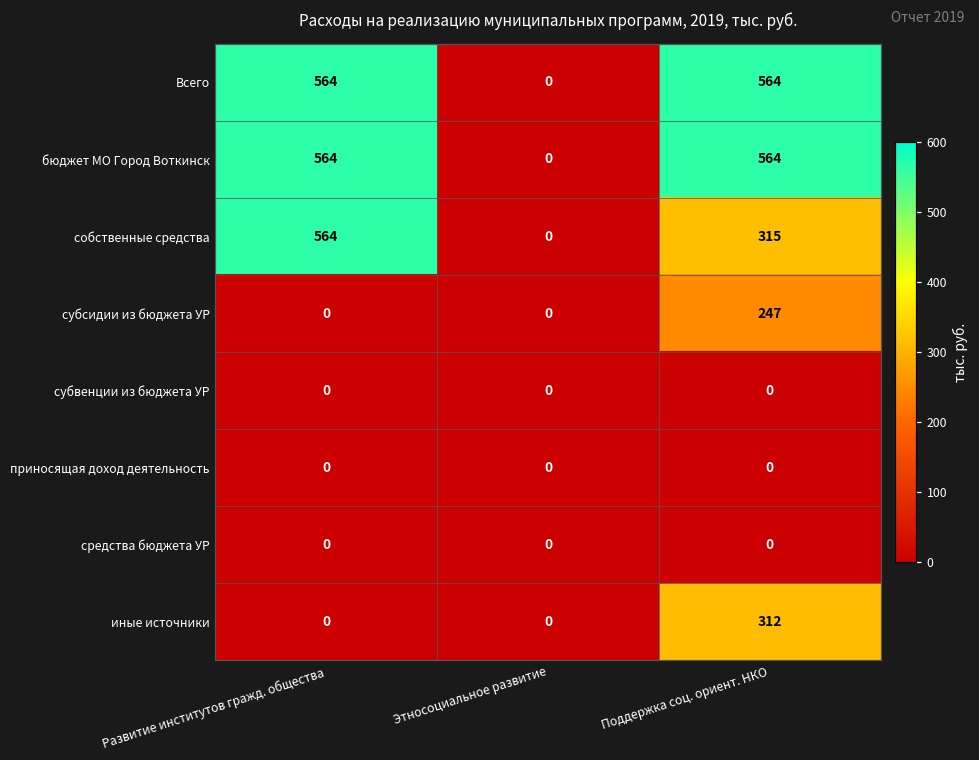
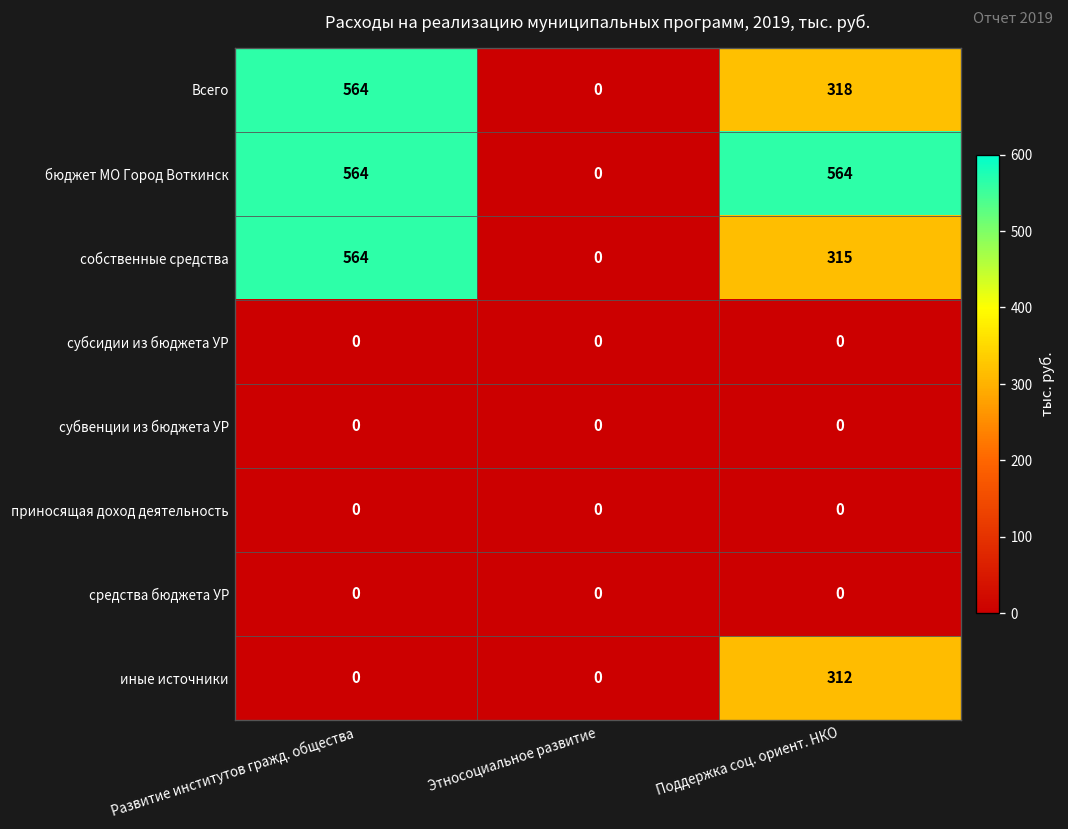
  {
    "Всего": {
      "Развитие институтов гражд. общества": 564,
      "Этносоциальное развитие": 0,
-     "Поддержка соц. ориент. НКО": 564
+     "Поддержка соц. ориент. НКО": 318
    },
    "бюджет МО Город Воткинск": {
      "Развитие институтов гражд. общества": 564,
      "Этносоциальное развитие": 0,
      "Поддержка соц. ориент. НКО": 564
    },
    "собственные средства": {
      "Развитие институтов гражд. общества": 564,
      "Этносоциальное развитие": 0,
      "Поддержка соц. ориент. НКО": 315
    },
    "субсидии из бюджета УР": {
      "Развитие институтов гражд. общества": 0,
      "Этносоциальное развитие": 0,
-     "Поддержка соц. ориент. НКО": 247
+     "Поддержка соц. ориент. НКО": 0
    },
    "субвенции из бюджета УР": {
      "Развитие институтов гражд. общества": 0,
      "Этносоциальное развитие": 0,
      "Поддержка соц. ориент. НКО": 0
    },
    "приносящая доход деятельность": {
      "Развитие институтов гражд. общества": 0,
      "Этносоциальное развитие": 0,
      "Поддержка соц. ориент. НКО": 0
    },
    "средства бюджета УР": {
      "Развитие институтов гражд. общества": 0,
      "Этносоциальное развитие": 0,
      "Поддержка соц. ориент. НКО": 0
    },
    "иные источники": {
      "Развитие институтов гражд. общества": 0,
      "Этносоциальное развитие": 0,
      "Поддержка соц. ориент. НКО": 312
    }
  }
